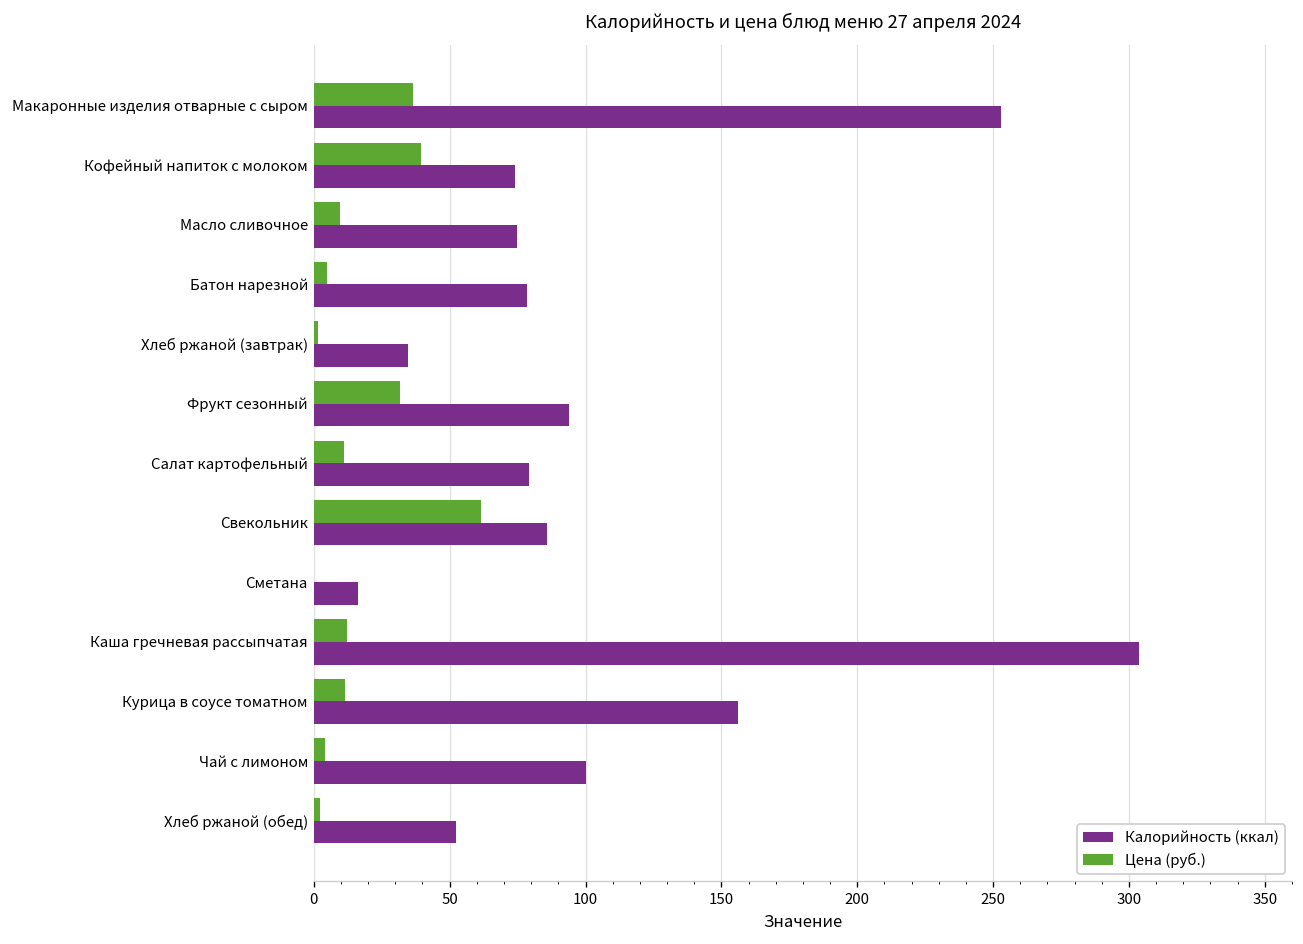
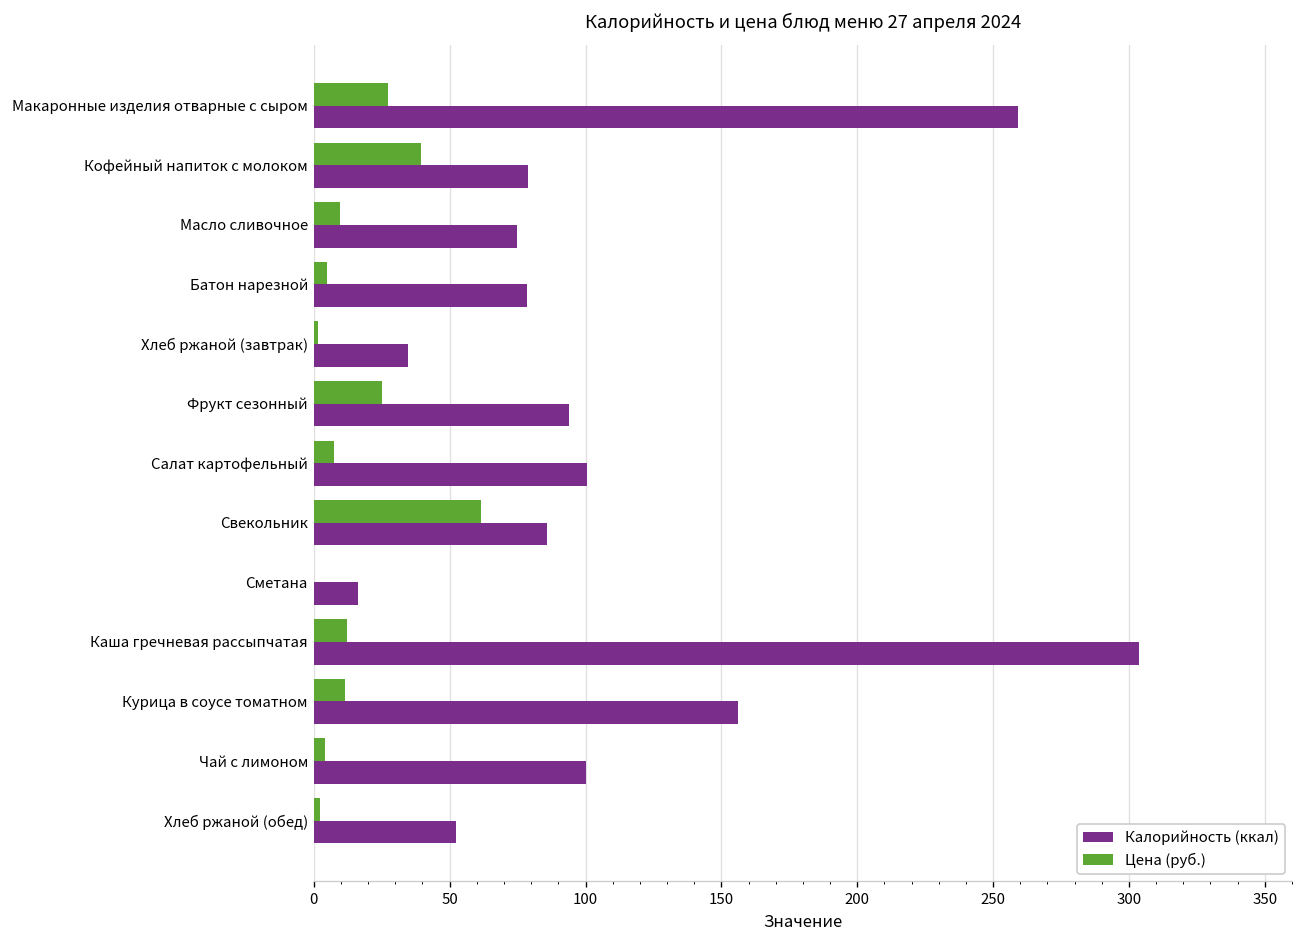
  {
    "Калорийность (ккал)": {
-     "Макаронные изделия отварные с сыром": 253,
-     "Кофейный напиток с молоком": 74,
+     "Макаронные изделия отварные с сыром": 259,
+     "Кофейный напиток с молоком": 79,
      "Масло сливочное": 75,
      "Батон нарезной": 79,
      "Хлеб ржаной (завтрак)": 35,
      "Фрукт сезонный": 94,
-     "Салат картофельный": 79,
+     "Салат картофельный": 100,
      "Свекольник": 86,
      "Сметана": 16,
      "Каша гречневая рассыпчатая": 304,
      "Курица в соусе томатном": 156,
      "Чай с лимоном": 100,
      "Хлеб ржаной (обед)": 52
    },
    "Цена (руб.)": {
-     "Макаронные изделия отварные с сыром": 37,
+     "Макаронные изделия отварные с сыром": 27,
      "Кофейный напиток с молоком": 39,
      "Масло сливочное": 10,
      "Батон нарезной": 5,
      "Хлеб ржаной (завтрак)": 2,
-     "Фрукт сезонный": 32,
-     "Салат картофельный": 11,
+     "Фрукт сезонный": 25,
+     "Салат картофельный": 8,
      "Свекольник": 62,
      "Сметана": 0,
      "Каша гречневая рассыпчатая": 12,
      "Курица в соусе томатном": 12,
      "Чай с лимоном": 4,
      "Хлеб ржаной (обед)": 2
    }
  }
